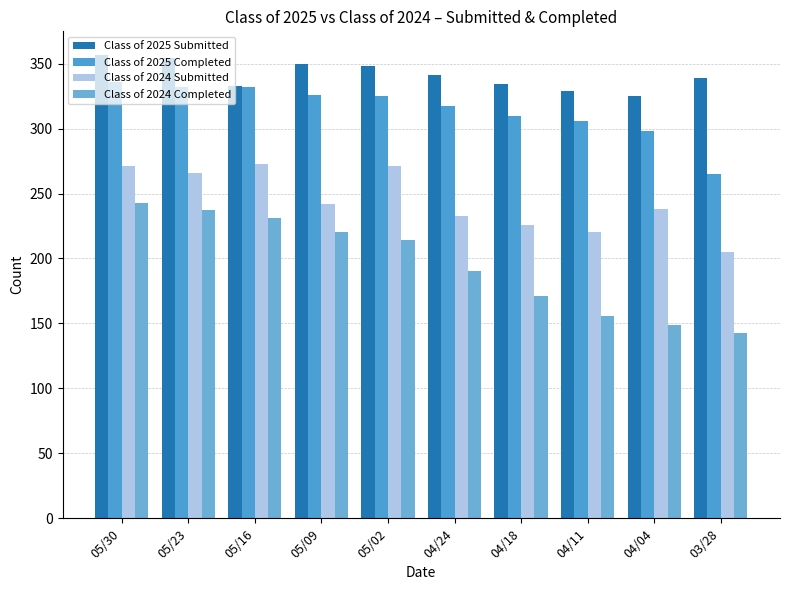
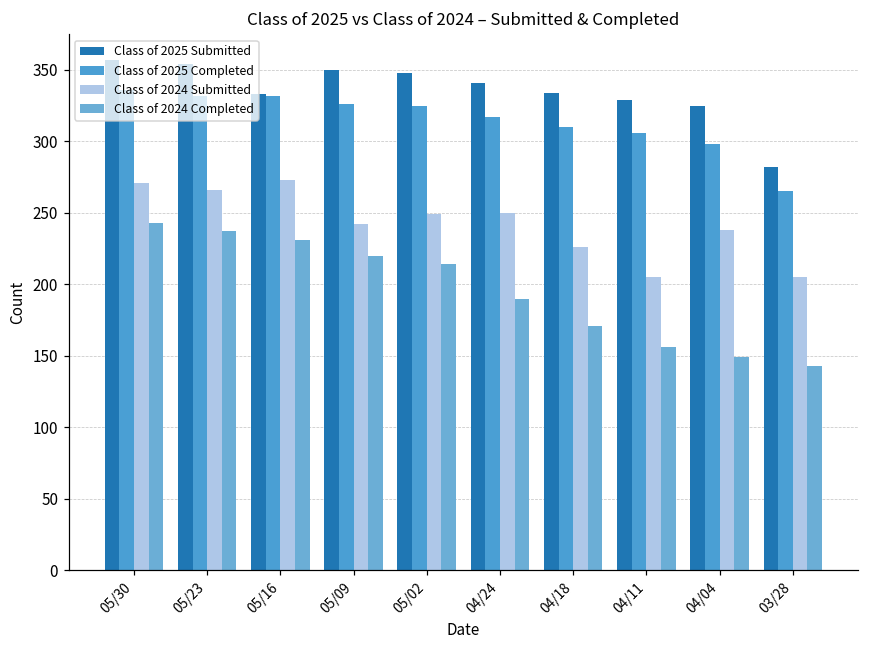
  {
    "Class of 2025 Submitted": {
      "05/09": 350,
      "05/02": 348,
      "04/24": 341,
      "04/18": 334,
      "04/11": 329,
      "04/04": 325,
-     "03/28": 339
+     "03/28": 282
    },
    "Class of 2024 Submitted": {
      "05/30": 271,
      "05/23": 266,
      "05/16": 273,
      "05/09": 242,
-     "05/02": 271,
-     "04/24": 233,
+     "05/02": 249,
+     "04/24": 250,
      "04/18": 226,
-     "04/11": 220,
+     "04/11": 205,
      "04/04": 238,
      "03/28": 205
    }
  }
